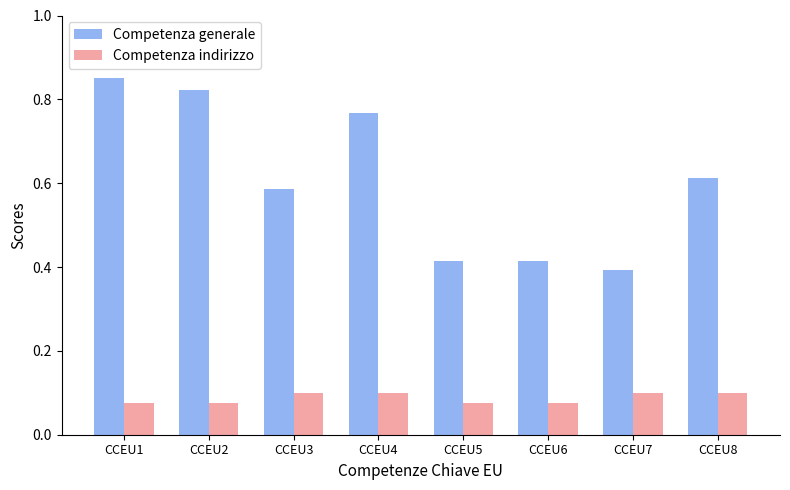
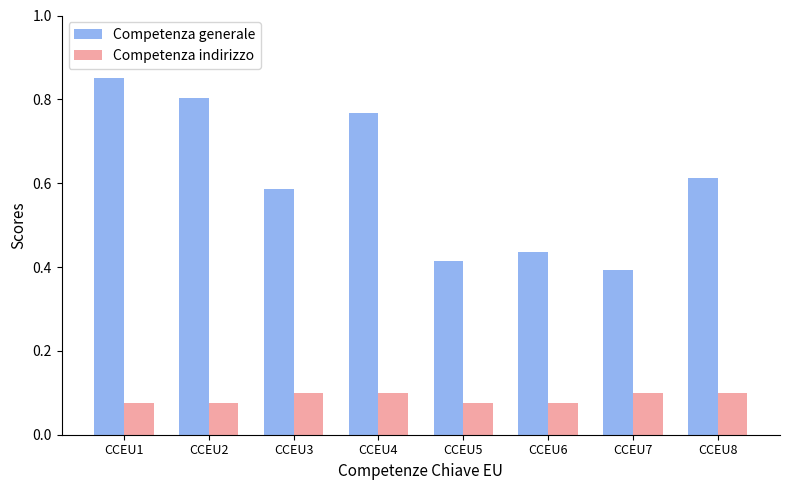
  {
    "Competenza generale": {
      "CCEU1": 0.85,
-     "CCEU2": 0.82,
+     "CCEU2": 0.80,
      "CCEU3": 0.59,
      "CCEU4": 0.77,
      "CCEU5": 0.41,
-     "CCEU6": 0.41,
+     "CCEU6": 0.44,
      "CCEU7": 0.39,
      "CCEU8": 0.61
    },
    "Competenza indirizzo": {
      "CCEU1": 0.08,
      "CCEU2": 0.08,
      "CCEU3": 0.10,
      "CCEU4": 0.10,
      "CCEU5": 0.08,
      "CCEU6": 0.08,
      "CCEU7": 0.10,
      "CCEU8": 0.10
    }
  }
